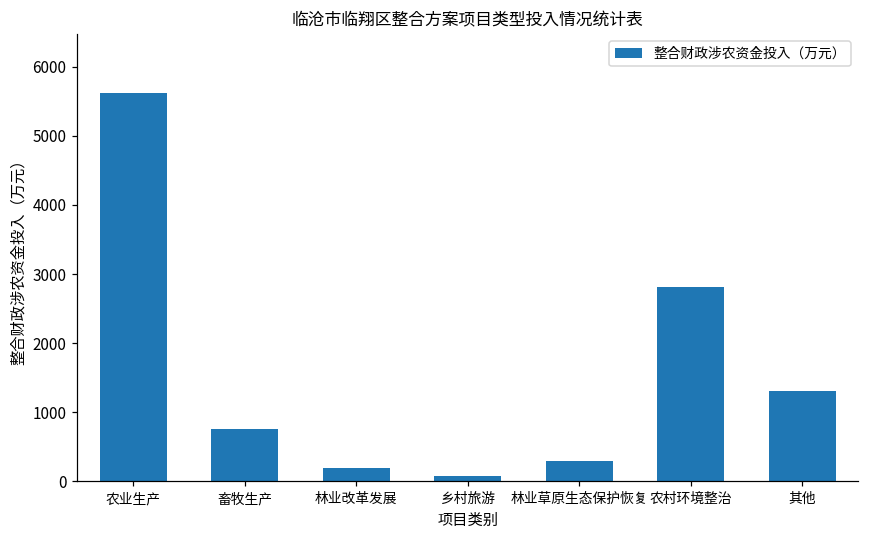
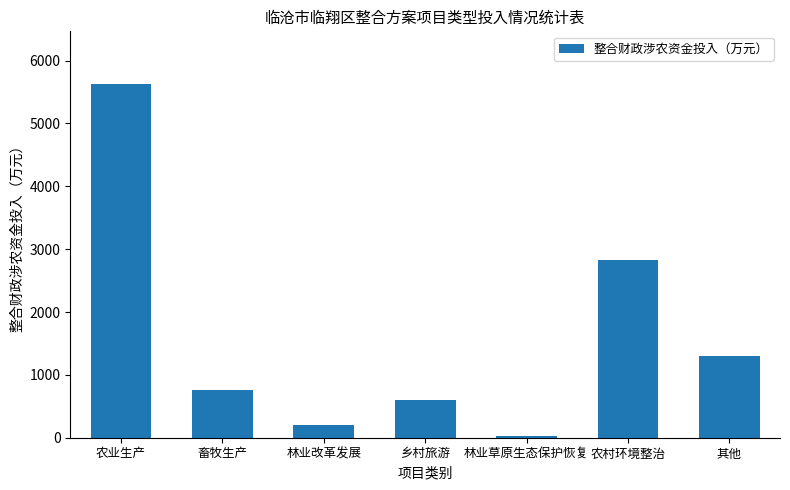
  {
    "农业生产": 5600,
    "畜牧生产": 800,
    "林业改革发展": 200,
-   "乡村旅游": 100,
-   "林业草原生态保护恢复": 300,
+   "乡村旅游": 600,
+   "林业草原生态保护恢复": 0,
    "农村环境整治": 2800,
    "其他": 1300
  }
